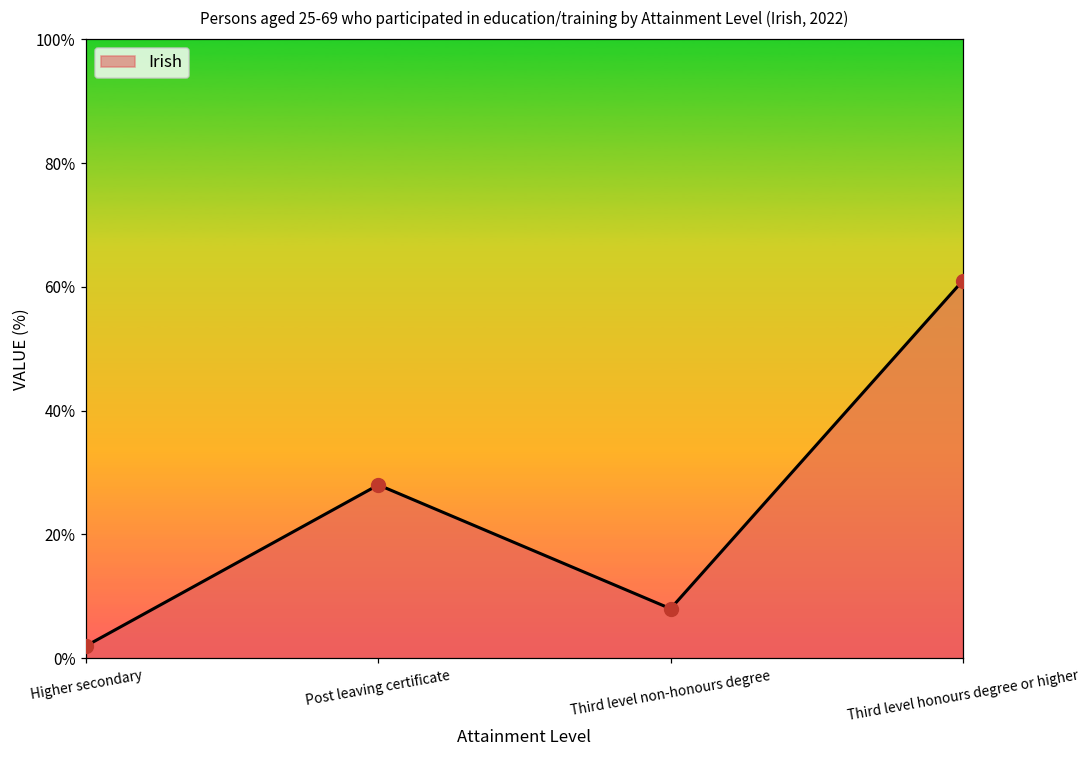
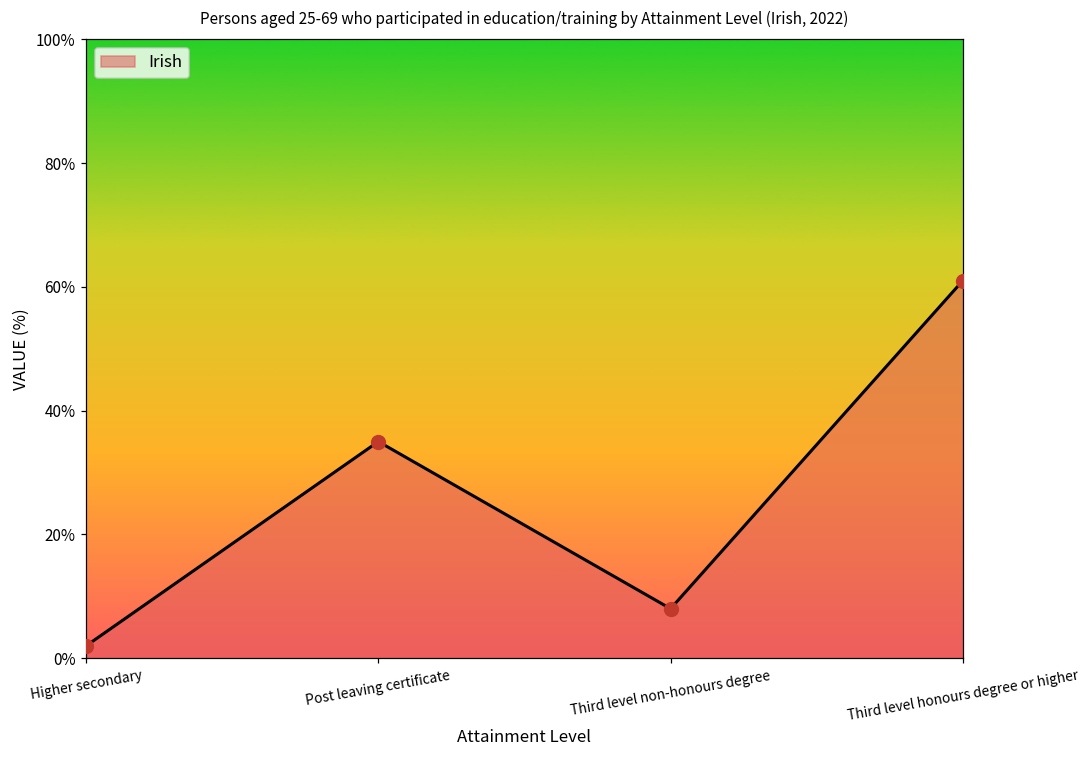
  {
    "Irish": {
-     "Post leaving certificate": "28%"
+     "Post leaving certificate": "35%"
    }
  }
